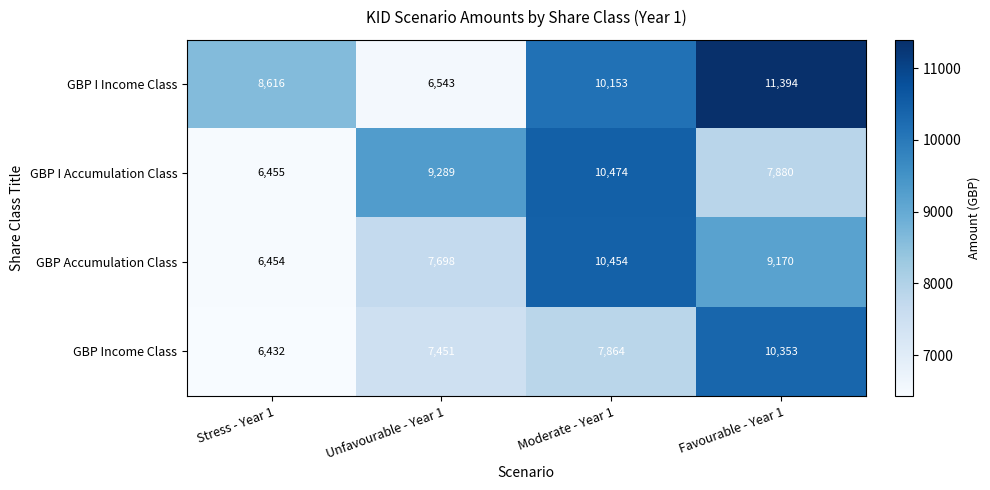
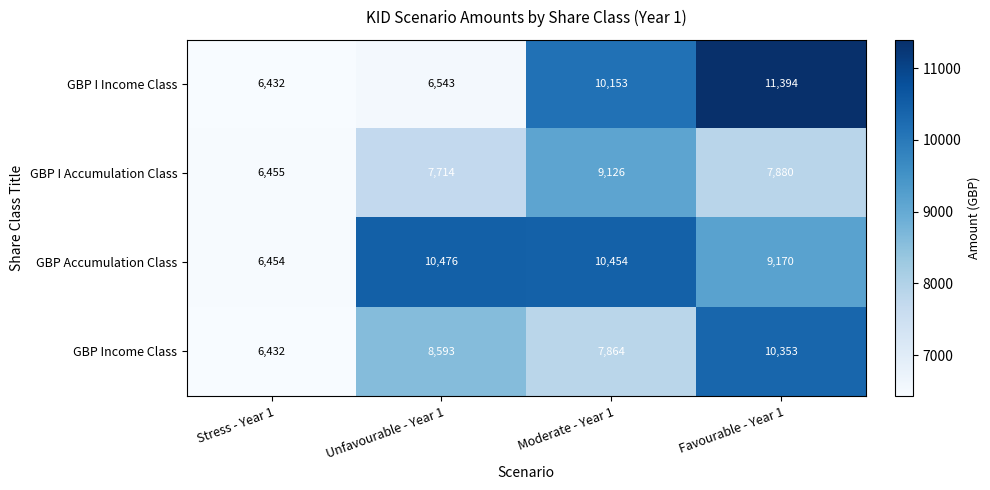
  {
    "GBP I Income Class": {
-     "Stress - Year 1": "8,616",
+     "Stress - Year 1": "6,432",
      "Unfavourable - Year 1": "6,543",
      "Moderate - Year 1": "10,153",
      "Favourable - Year 1": "11,394"
    },
    "GBP I Accumulation Class": {
      "Stress - Year 1": "6,455",
-     "Unfavourable - Year 1": "9,289",
-     "Moderate - Year 1": "10,474",
+     "Unfavourable - Year 1": "7,714",
+     "Moderate - Year 1": "9,126",
      "Favourable - Year 1": "7,880"
    },
    "GBP Accumulation Class": {
      "Stress - Year 1": "6,454",
-     "Unfavourable - Year 1": "7,698",
+     "Unfavourable - Year 1": "10,476",
      "Moderate - Year 1": "10,454",
      "Favourable - Year 1": "9,170"
    },
    "GBP Income Class": {
      "Stress - Year 1": "6,432",
-     "Unfavourable - Year 1": "7,451",
+     "Unfavourable - Year 1": "8,593",
      "Moderate - Year 1": "7,864",
      "Favourable - Year 1": "10,353"
    }
  }
